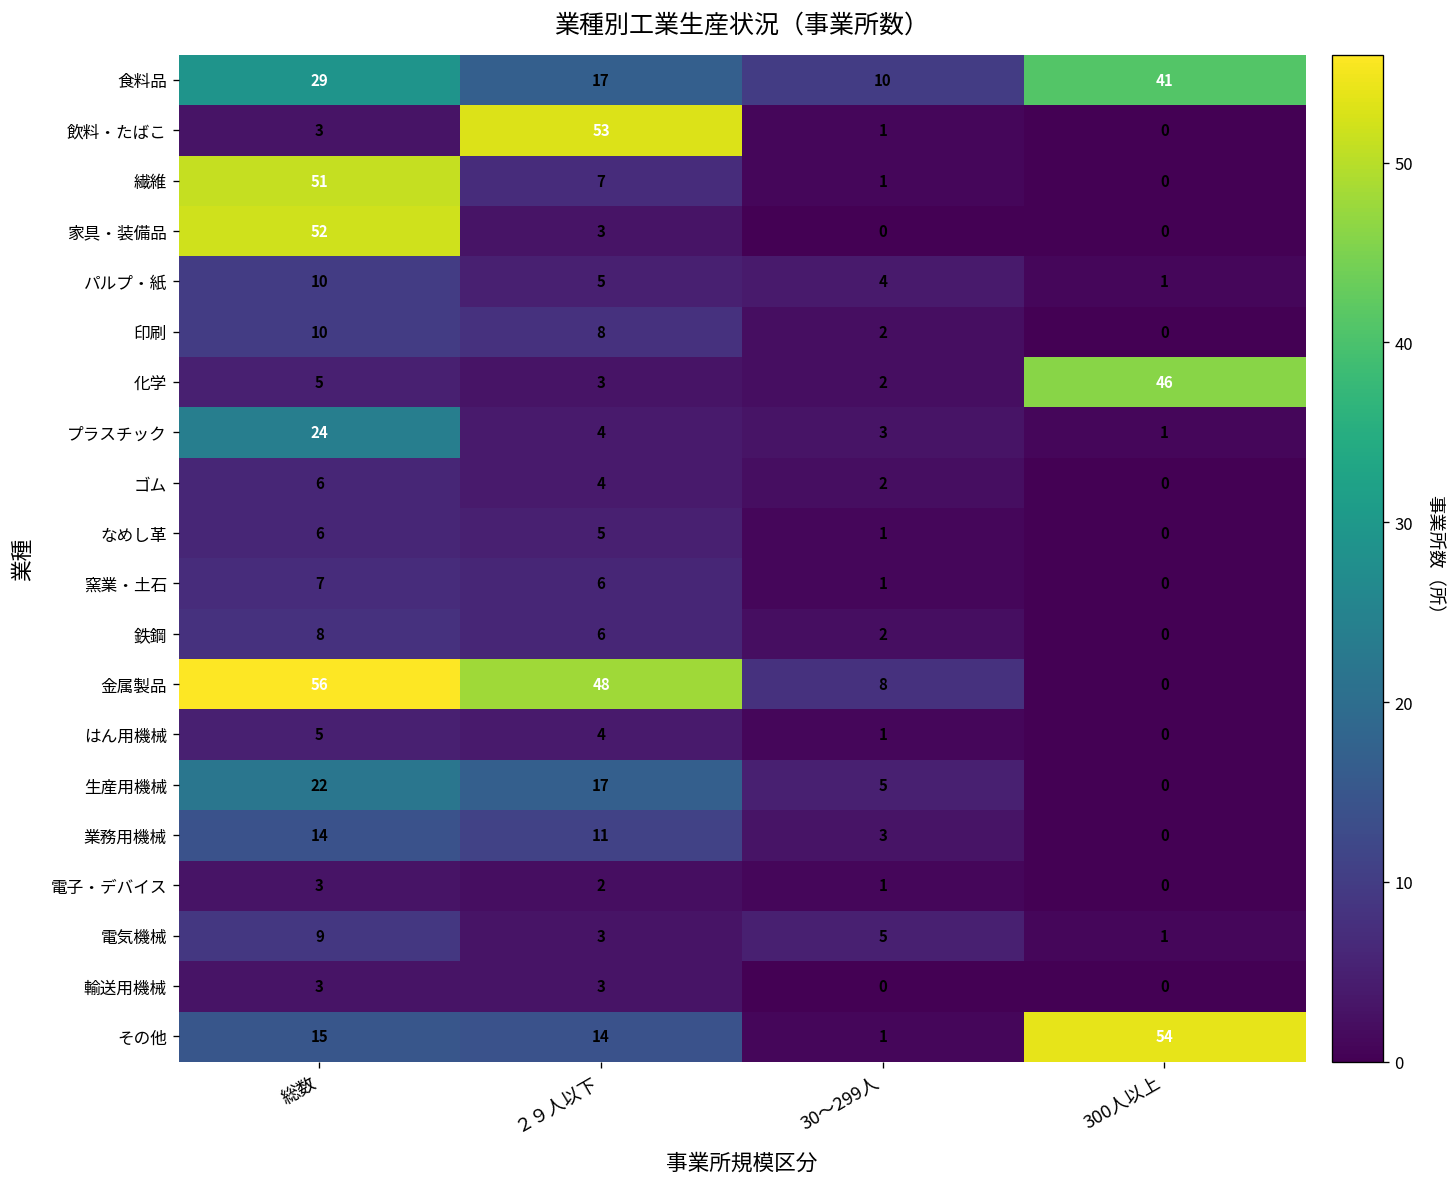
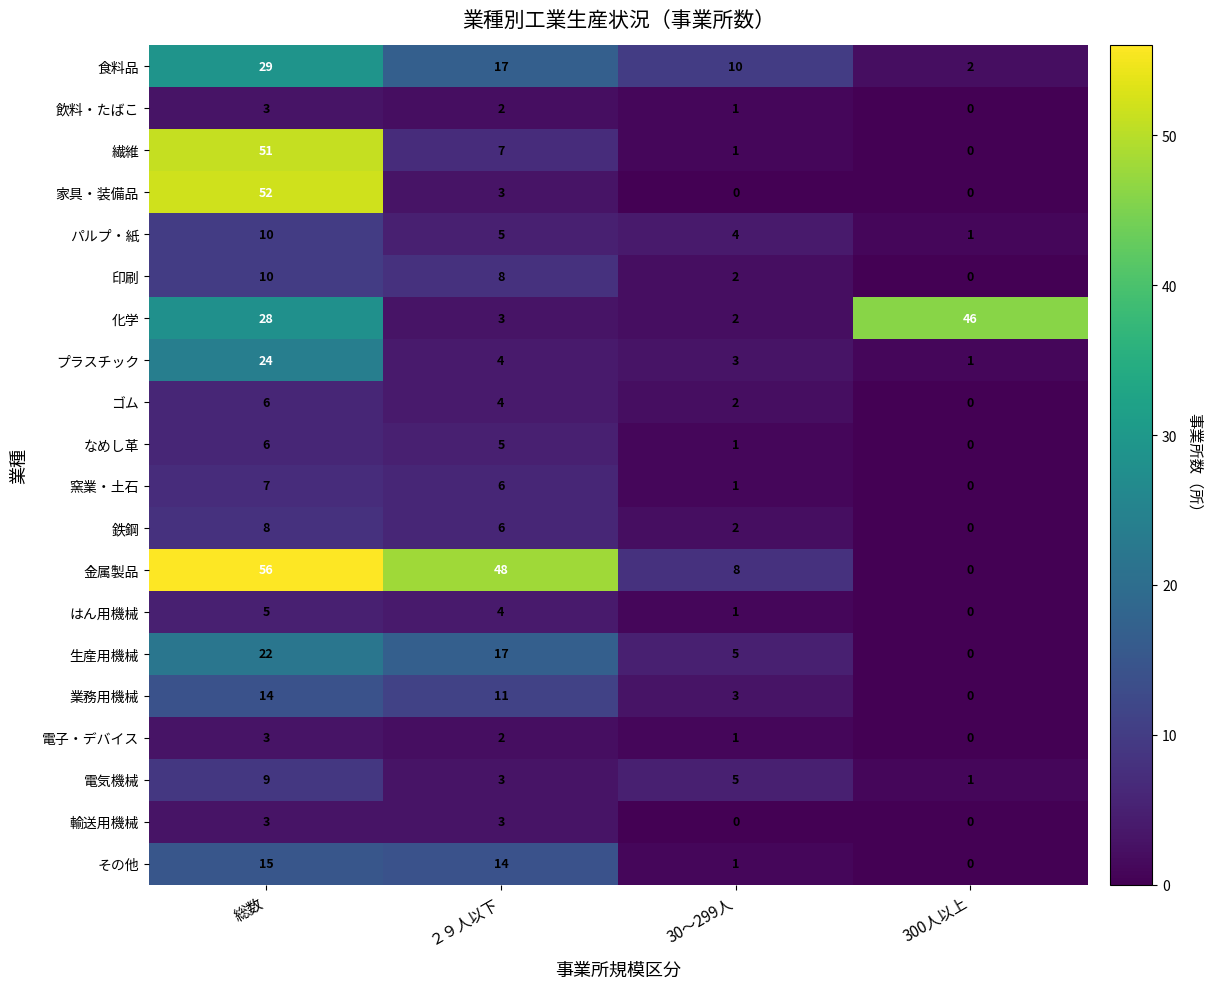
  {
    "食料品": {
      "総数": 29,
      "２９人以下": 17,
      "30～299人": 10,
-     "300人以上": 41
+     "300人以上": 2
    },
    "飲料・たばこ": {
      "総数": 3,
-     "２９人以下": 53,
+     "２９人以下": 2,
      "30～299人": 1,
      "300人以上": 0
    },
    "繊維": {
      "総数": 51,
      "２９人以下": 7,
      "30～299人": 1,
      "300人以上": 0
    },
    "家具・装備品": {
      "総数": 52,
      "２９人以下": 3,
      "30～299人": 0,
      "300人以上": 0
    },
    "パルプ・紙": {
      "総数": 10,
      "２９人以下": 5,
      "30～299人": 4,
      "300人以上": 1
    },
    "印刷": {
      "総数": 10,
      "２９人以下": 8,
      "30～299人": 2,
      "300人以上": 0
    },
    "化学": {
-     "総数": 5,
+     "総数": 28,
      "２９人以下": 3,
      "30～299人": 2,
      "300人以上": 46
    },
    "プラスチック": {
      "総数": 24,
      "２９人以下": 4,
      "30～299人": 3,
      "300人以上": 1
    },
    "ゴム": {
      "総数": 6,
      "２９人以下": 4,
      "30～299人": 2,
      "300人以上": 0
    },
    "なめし革": {
      "総数": 6,
      "２９人以下": 5,
      "30～299人": 1,
      "300人以上": 0
    },
    "窯業・土石": {
      "総数": 7,
      "２９人以下": 6,
      "30～299人": 1,
      "300人以上": 0
    },
    "鉄鋼": {
      "総数": 8,
      "２９人以下": 6,
      "30～299人": 2,
      "300人以上": 0
    },
    "金属製品": {
      "総数": 56,
      "２９人以下": 48,
      "30～299人": 8,
      "300人以上": 0
    },
    "はん用機械": {
      "総数": 5,
      "２９人以下": 4,
      "30～299人": 1,
      "300人以上": 0
    },
    "生産用機械": {
      "総数": 22,
      "２９人以下": 17,
      "30～299人": 5,
      "300人以上": 0
    },
    "業務用機械": {
      "総数": 14,
      "２９人以下": 11,
      "30～299人": 3,
      "300人以上": 0
    },
    "電子・デバイス": {
      "総数": 3,
      "２９人以下": 2,
      "30～299人": 1,
      "300人以上": 0
    },
    "電気機械": {
      "総数": 9,
      "２９人以下": 3,
      "30～299人": 5,
      "300人以上": 1
    },
    "輸送用機械": {
      "総数": 3,
      "２９人以下": 3,
      "30～299人": 0,
      "300人以上": 0
    },
    "その他": {
      "総数": 15,
      "２９人以下": 14,
      "30～299人": 1,
-     "300人以上": 54
+     "300人以上": 0
    }
  }
